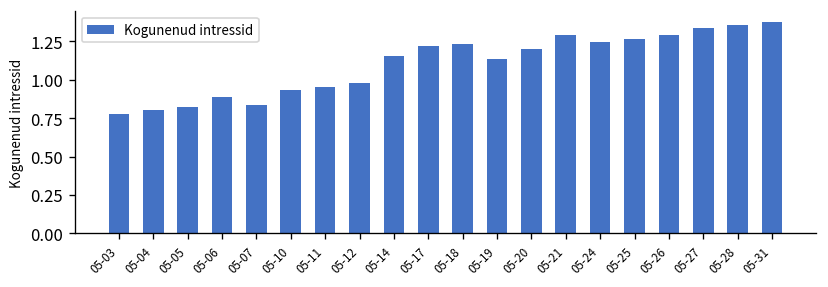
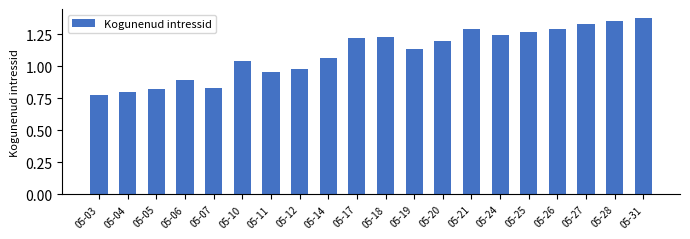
  {
    "05-03": 0.78,
    "05-04": 0.80,
    "05-05": 0.82,
    "05-06": 0.89,
    "05-07": 0.83,
-   "05-10": 0.93,
+   "05-10": 1.04,
    "05-11": 0.96,
    "05-12": 0.98,
-   "05-14": 1.15,
+   "05-14": 1.07,
    "05-17": 1.22,
    "05-18": 1.23,
    "05-19": 1.13,
    "05-20": 1.20,
    "05-21": 1.29,
    "05-24": 1.24,
    "05-25": 1.27,
    "05-26": 1.29,
    "05-27": 1.33,
    "05-28": 1.36,
    "05-31": 1.38
  }
